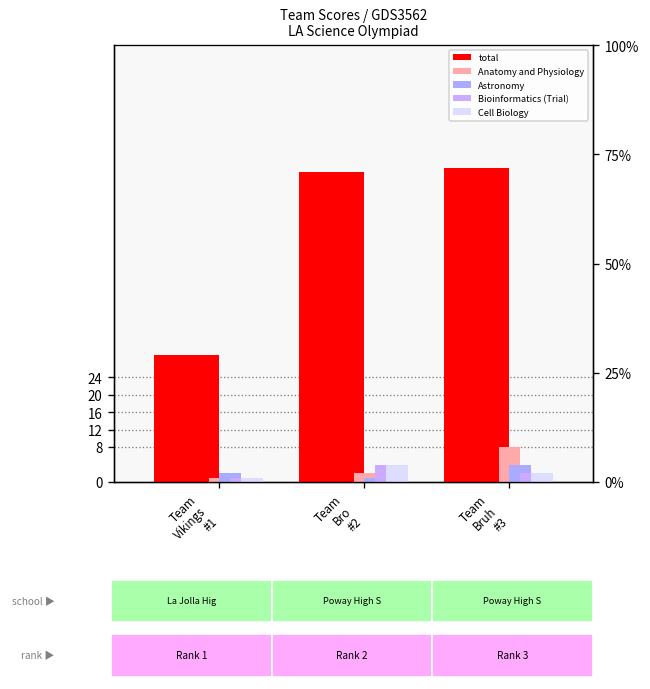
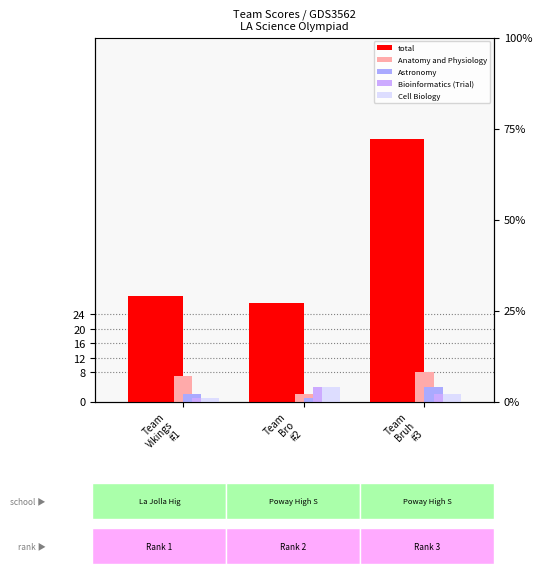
  {
    "total": {
      "Team Vikings #1": 29,
-     "Team Bro #2": 71,
+     "Team Bro #2": 27,
      "Team Bruh #3": 72
    },
    "Anatomy and Physiology": {
-     "Team Vikings #1": 1,
+     "Team Vikings #1": 7,
      "Team Bro #2": 2,
      "Team Bruh #3": 8
    }
  }
